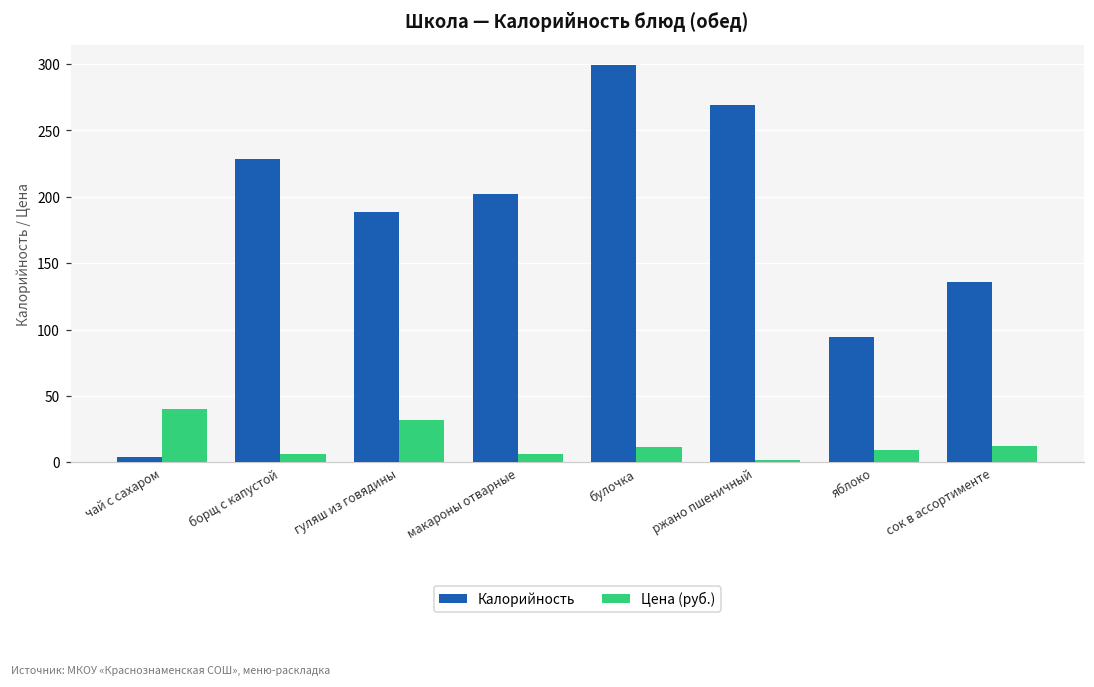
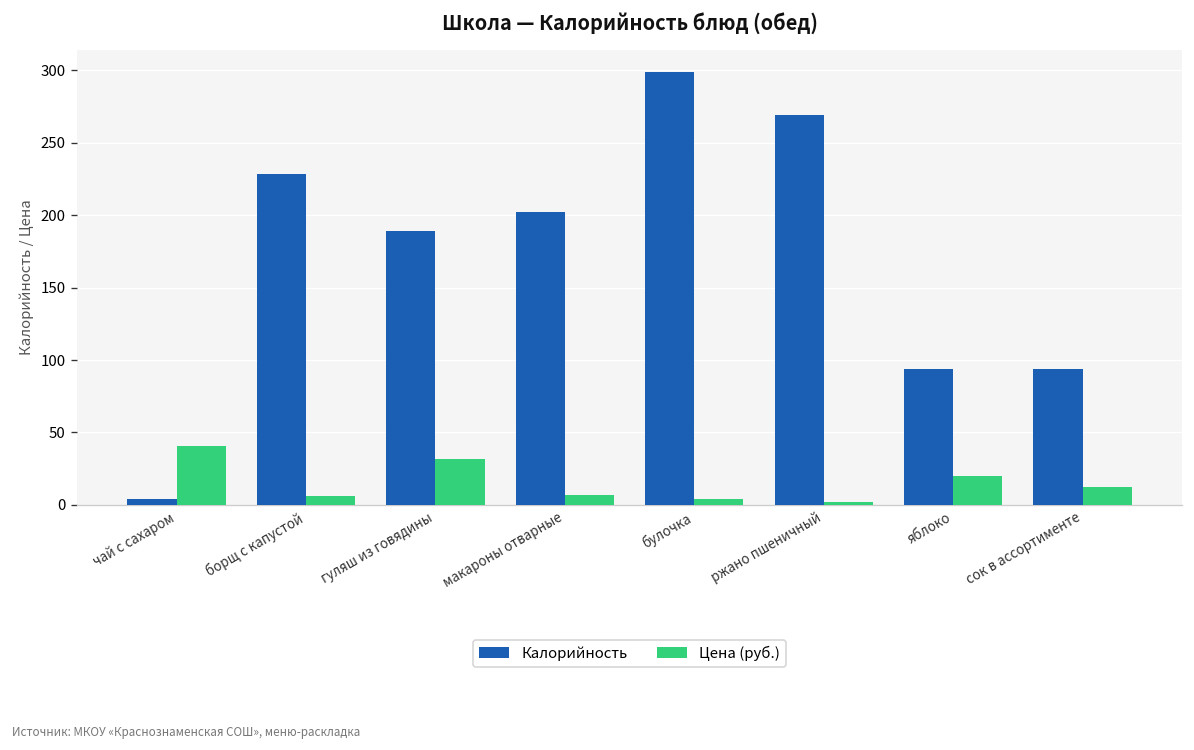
  {
    "Калорийность": {
      "чай с сахаром": 4,
      "борщ с капустой": 228,
      "гуляш из говядины": 189,
      "макароны отварные": 202,
      "булочка": 299,
      "ржано пшеничный": 269,
      "яблоко": 94,
-     "сок в ассортименте": 136
+     "сок в ассортименте": 94
    },
    "Цена (руб.)": {
      "чай с сахаром": 40,
      "борщ с капустой": 6,
      "гуляш из говядины": 32,
      "макароны отварные": 7,
-     "булочка": 12,
-     "яблоко": 9,
+     "булочка": 4,
+     "яблоко": 20,
      "сок в ассортименте": 12
    }
  }
